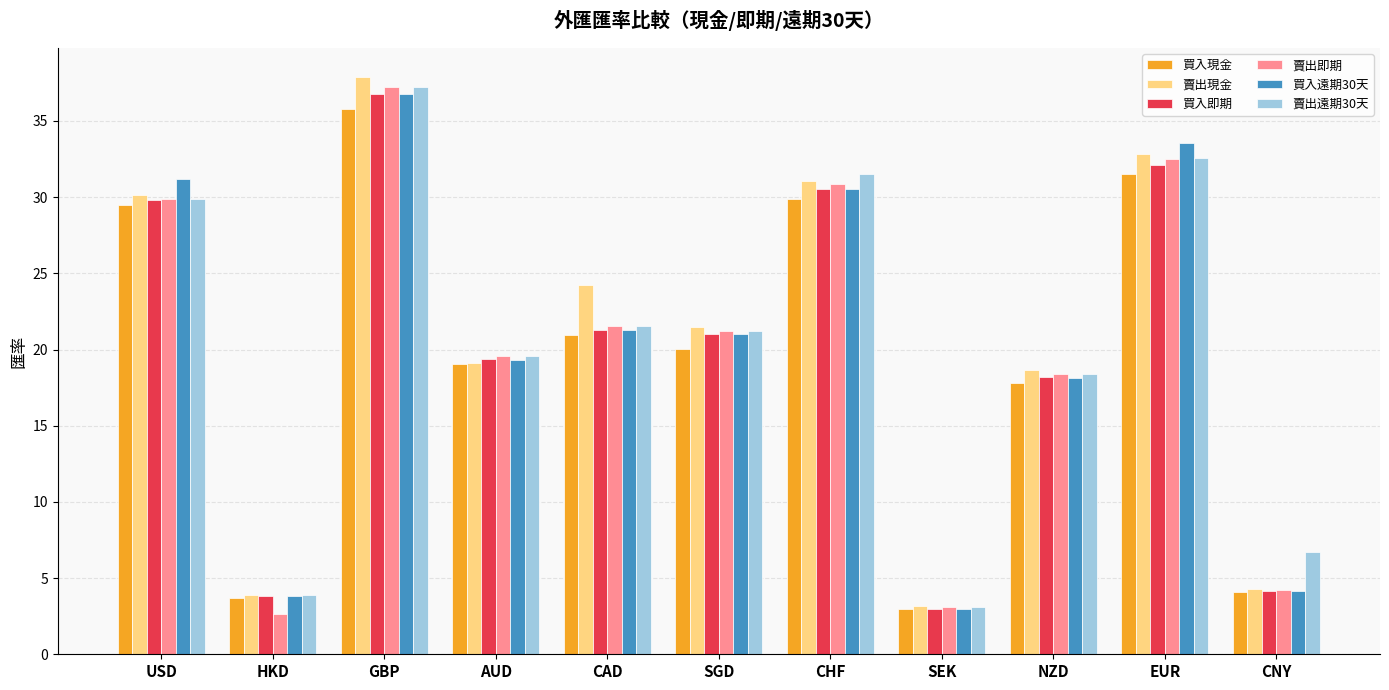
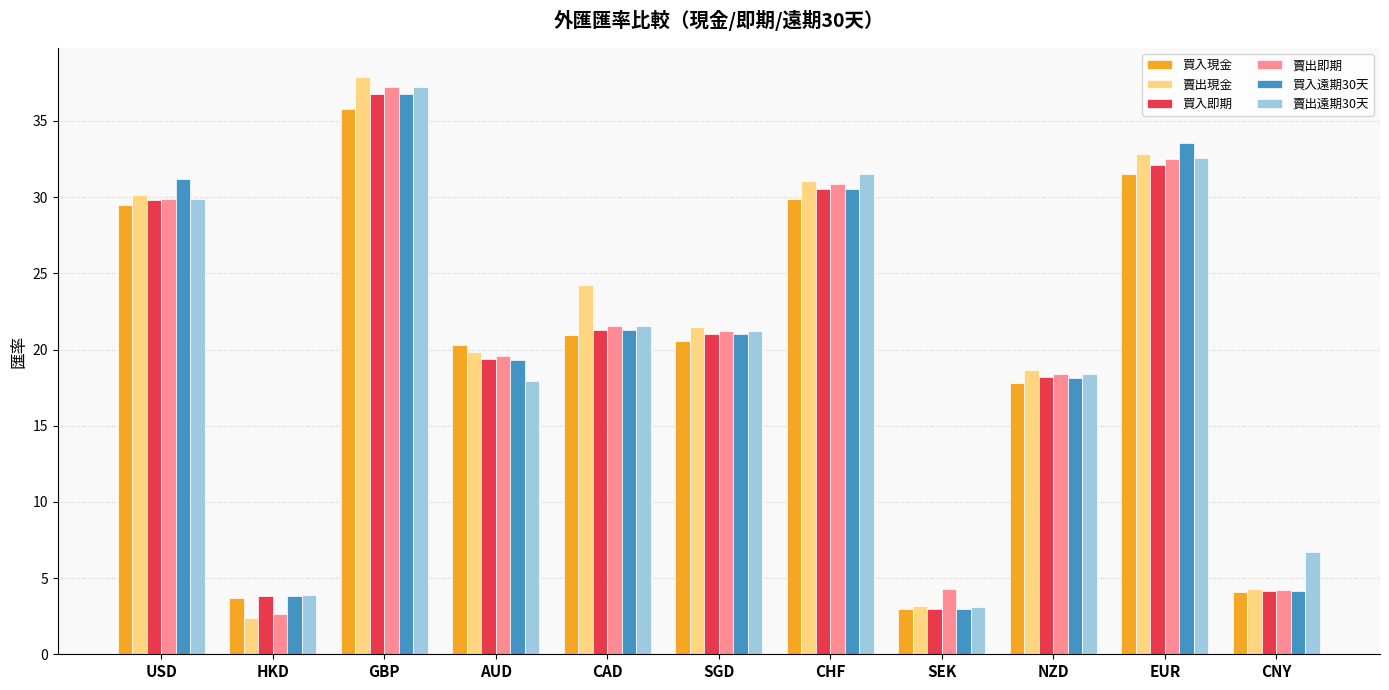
  {
    "買入現金": {
      "USD": 29.5,
      "HKD": 3.7,
      "GBP": 35.8,
-     "AUD": 19.1,
+     "AUD": 20.3,
      "CAD": 20.9,
-     "SGD": 20.0,
+     "SGD": 20.6,
      "CHF": 29.9,
      "SEK": 3.0,
      "NZD": 17.8,
      "EUR": 31.5,
      "CNY": 4.1
    },
    "賣出現金": {
      "USD": 30.1,
-     "HKD": 3.9,
+     "HKD": 2.4,
      "GBP": 37.9,
-     "AUD": 19.1,
+     "AUD": 19.9,
      "CAD": 24.3,
      "SGD": 21.5,
      "CHF": 31.1,
      "SEK": 3.2,
      "NZD": 18.6,
      "EUR": 32.9,
      "CNY": 4.3
    },
    "買入即期": {
      "USD": 29.8,
      "HKD": 3.8,
      "GBP": 36.8,
      "AUD": 19.4,
      "CAD": 21.3,
      "SGD": 21.1,
      "CHF": 30.5,
      "SEK": 3.0,
      "NZD": 18.2,
      "EUR": 32.1,
      "CNY": 4.2
    },
    "賣出即期": {
      "USD": 29.9,
      "HKD": 2.6,
      "GBP": 37.2,
      "AUD": 19.6,
      "CAD": 21.5,
      "SGD": 21.2,
      "CHF": 30.8,
-     "SEK": 3.1,
+     "SEK": 4.3,
      "NZD": 18.4,
      "EUR": 32.5,
      "CNY": 4.2
    },
    "買入遠期30天": {
      "USD": 31.2,
      "HKD": 3.8,
      "GBP": 36.7,
      "AUD": 19.3,
      "CAD": 21.3,
      "SGD": 21.0,
      "CHF": 30.5,
      "SEK": 3.0,
      "NZD": 18.1,
      "EUR": 33.6,
      "CNY": 4.2
    },
    "賣出遠期30天": {
      "USD": 29.9,
      "HKD": 3.9,
      "GBP": 37.2,
-     "AUD": 19.6,
+     "AUD": 17.9,
      "CAD": 21.5,
      "SGD": 21.2,
      "CHF": 31.5,
      "SEK": 3.1,
      "NZD": 18.4,
      "EUR": 32.6,
      "CNY": 6.7
    }
  }
